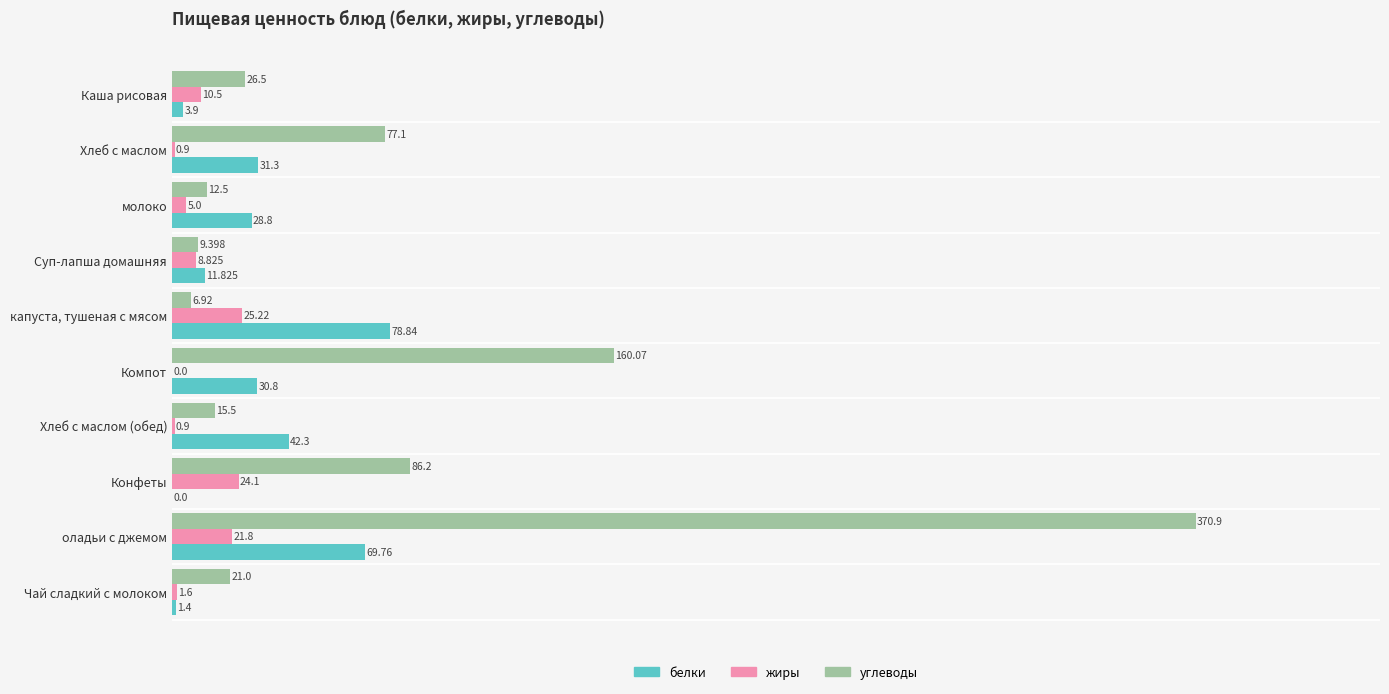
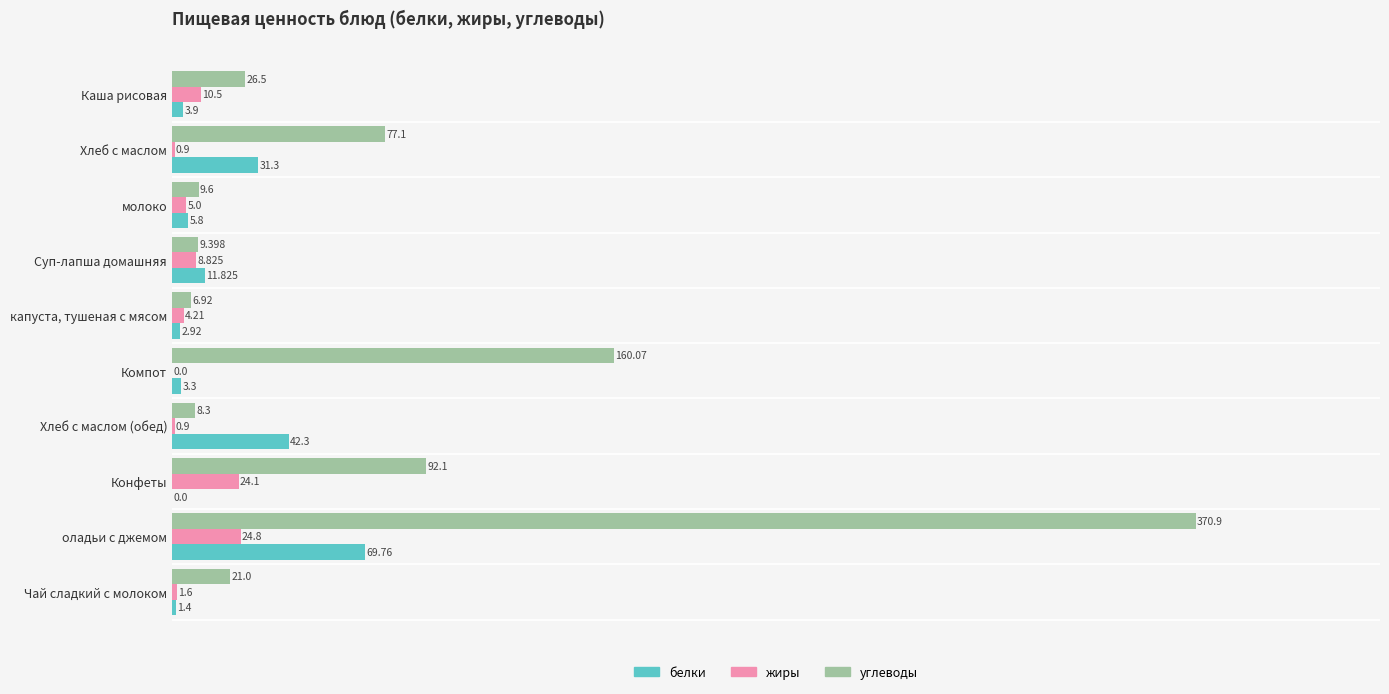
  {
    "белки": {
      "Каша рисовая": 3.9,
      "Хлеб с маслом": 31.3,
-     "молоко": 28.8,
+     "молоко": 5.8,
      "Суп-лапша домашняя": 11.825,
-     "капуста, тушеная с мясом": 78.84,
-     "Компот": 30.8,
+     "капуста, тушеная с мясом": 2.92,
+     "Компот": 3.3,
      "Хлеб с маслом (обед)": 42.3,
      "Конфеты": 0.0,
      "оладьи с джемом": 69.76,
      "Чай сладкий с молоком": 1.4
    },
    "жиры": {
      "Каша рисовая": 10.5,
      "Хлеб с маслом": 0.9,
      "молоко": 5.0,
      "Суп-лапша домашняя": 8.825,
-     "капуста, тушеная с мясом": 25.22,
+     "капуста, тушеная с мясом": 4.21,
      "Компот": 0.0,
      "Хлеб с маслом (обед)": 0.9,
      "Конфеты": 24.1,
-     "оладьи с джемом": 21.8,
+     "оладьи с джемом": 24.8,
      "Чай сладкий с молоком": 1.6
    },
    "углеводы": {
      "Каша рисовая": 26.5,
      "Хлеб с маслом": 77.1,
-     "молоко": 12.5,
+     "молоко": 9.6,
      "Суп-лапша домашняя": 9.398,
      "капуста, тушеная с мясом": 6.92,
      "Компот": 160.07,
-     "Хлеб с маслом (обед)": 15.5,
-     "Конфеты": 86.2,
+     "Хлеб с маслом (обед)": 8.3,
+     "Конфеты": 92.1,
      "оладьи с джемом": 370.9,
      "Чай сладкий с молоком": 21.0
    }
  }
